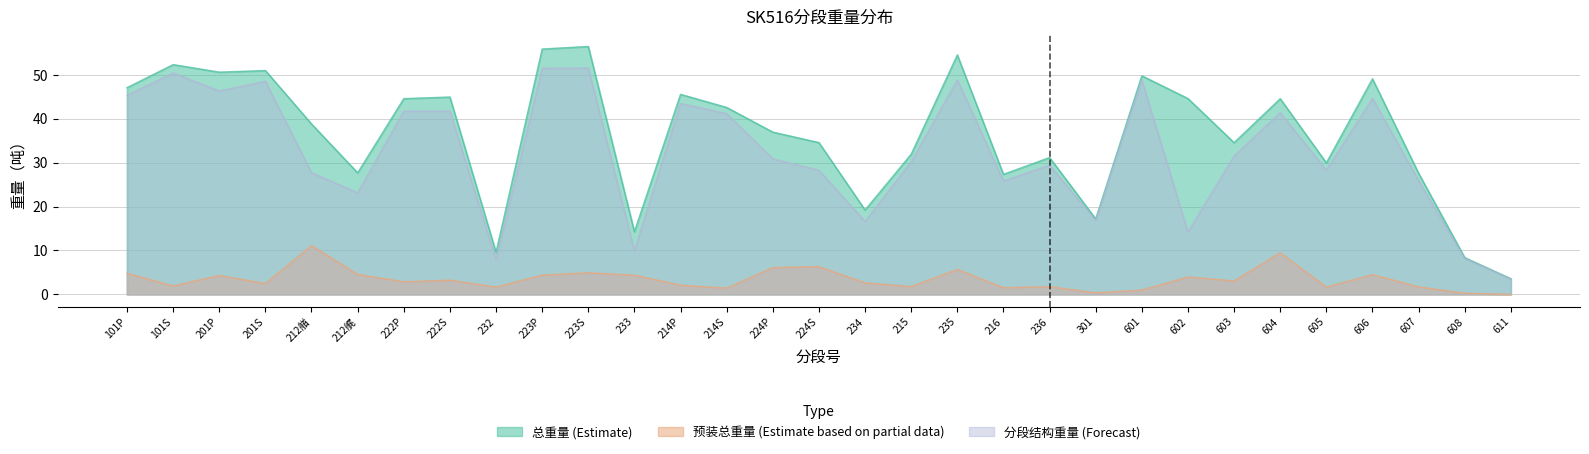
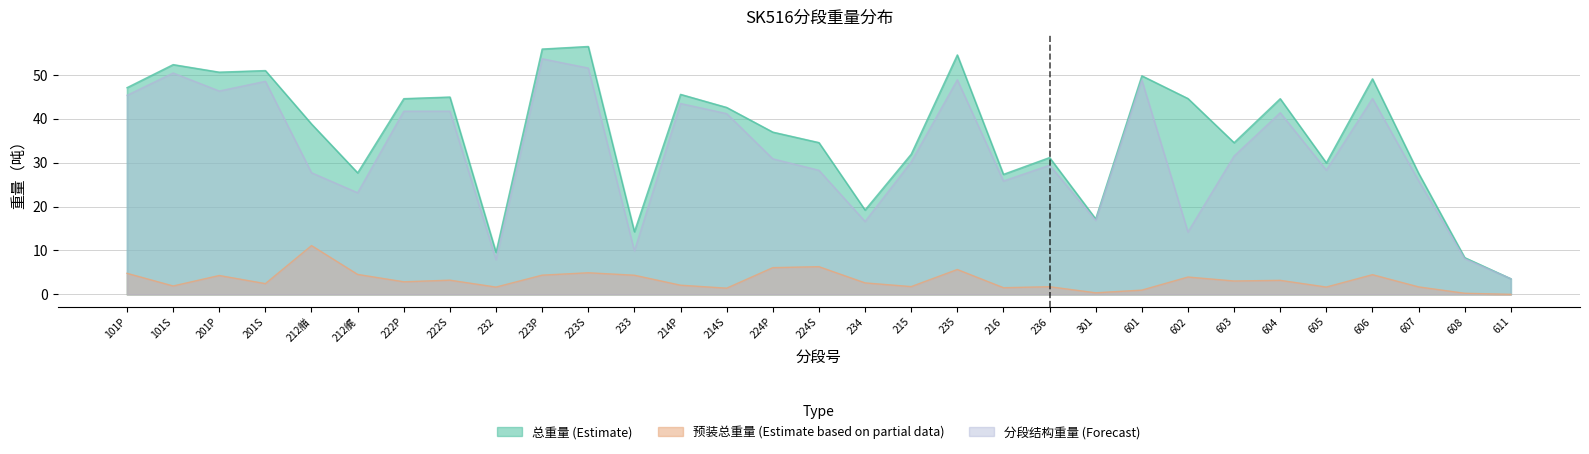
  {
    "总重量 (Estimate)": {
      "101P": 47,
      "101S": 52,
      "201P": 51,
      "201S": 51,
      "212艏": 39,
      "212艉": 28,
      "222P": 45,
      "222S": 45,
      "232": 10,
      "223P": 56,
      "223S": 57,
      "233": 14,
      "214P": 46,
      "214S": 43,
      "224P": 37,
      "224S": 35,
      "234": 19,
      "215": 32,
      "235": 55,
      "216": 27,
      "236": 31,
      "601": 50,
      "602": 45,
      "603": 35,
      "604": 45,
      "605": 30,
      "606": 49,
      "607": 28
    },
    "预装总重量 (Estimate based on partial data)": {
      "101P": 5,
      "101S": 2,
      "201P": 4,
      "201S": 2,
      "212艏": 11,
      "212艉": 5,
      "222P": 3,
      "222S": 3,
      "232": 2,
      "223P": 4,
      "223S": 5,
      "233": 4,
      "214P": 2,
      "214S": 1,
      "224P": 6,
      "224S": 6,
      "234": 3,
      "215": 2,
      "235": 6,
      "216": 2,
      "236": 2,
      "301": 0,
      "601": 1,
      "602": 4,
      "603": 3,
-     "604": 9,
+     "604": 3,
      "605": 2,
      "606": 4,
      "607": 2,
      "608": 0,
      "611": 0
    },
    "分段结构重量 (Forecast)": {
      "101P": 45,
      "101S": 50,
      "201P": 46,
      "201S": 49,
      "212艏": 28,
      "212艉": 23,
      "222P": 42,
      "222S": 42,
      "232": 8,
-     "223P": 52,
+     "223P": 54,
      "223S": 52,
      "233": 10,
      "214P": 44,
      "214S": 41,
      "224P": 31,
      "224S": 28,
      "234": 17,
      "215": 30,
      "235": 49,
      "216": 26,
      "236": 29,
      "601": 49,
      "602": 14,
      "603": 32,
      "604": 41,
      "605": 28,
      "606": 45,
      "607": 26
    }
  }
